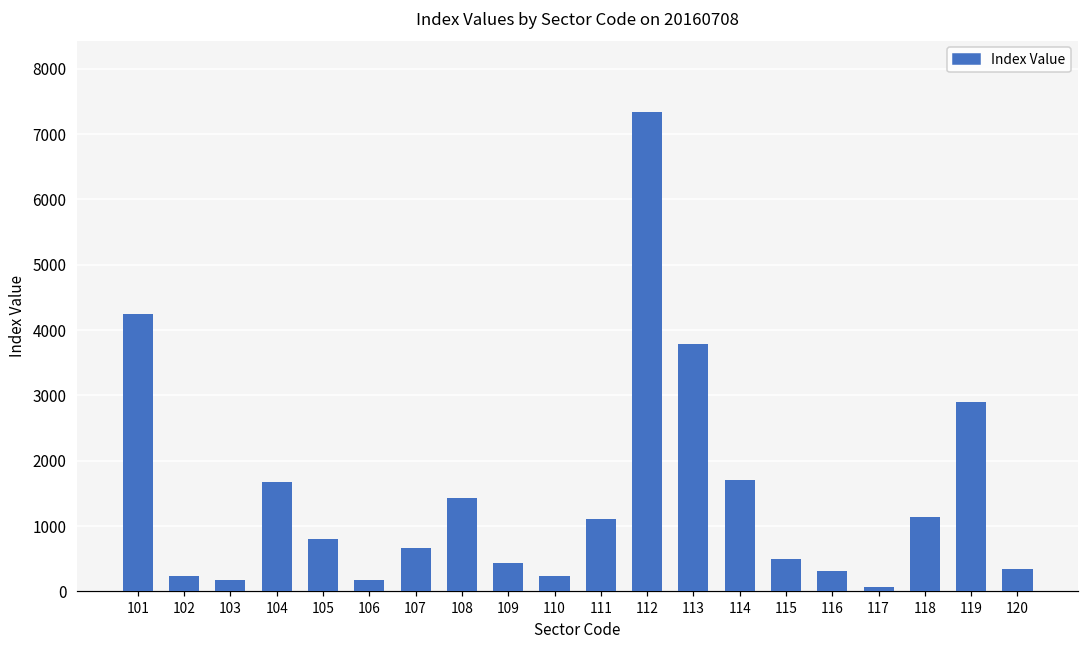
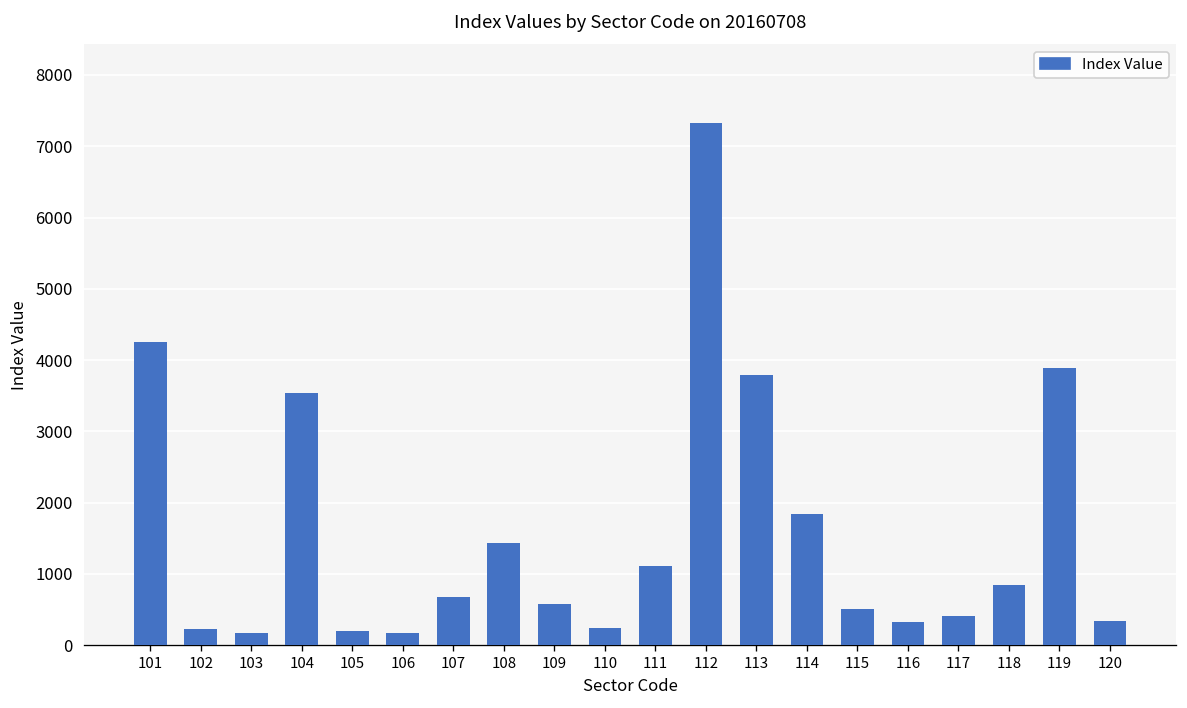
  {
    "101": 4300,
    "102": 200,
    "103": 200,
-   "104": 1700,
-   "105": 800,
+   "104": 3500,
+   "105": 200,
    "106": 200,
    "107": 700,
    "108": 1400,
-   "109": 400,
+   "109": 600,
    "110": 200,
    "111": 1100,
    "112": 7300,
    "113": 3800,
-   "114": 1700,
+   "114": 1800,
    "115": 500,
    "116": 300,
-   "117": 100,
-   "118": 1100,
-   "119": 2900,
+   "117": 400,
+   "118": 800,
+   "119": 3900,
    "120": 300
  }
